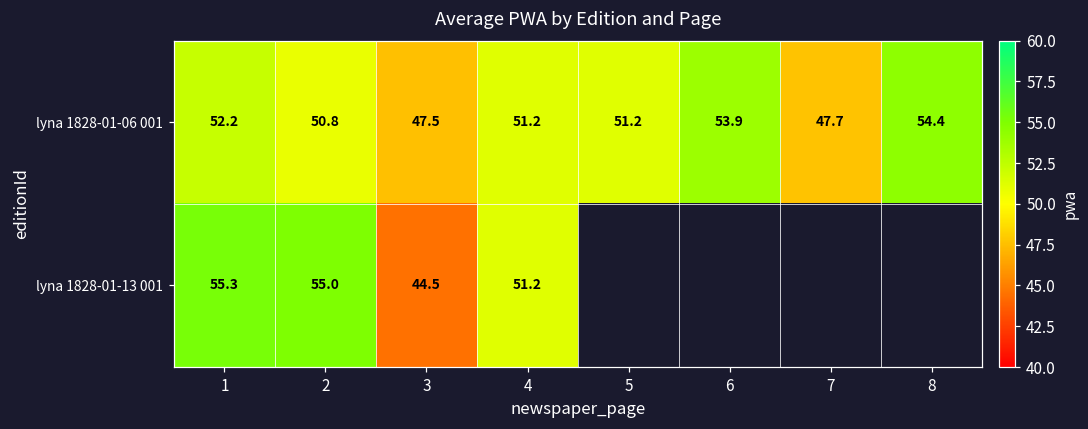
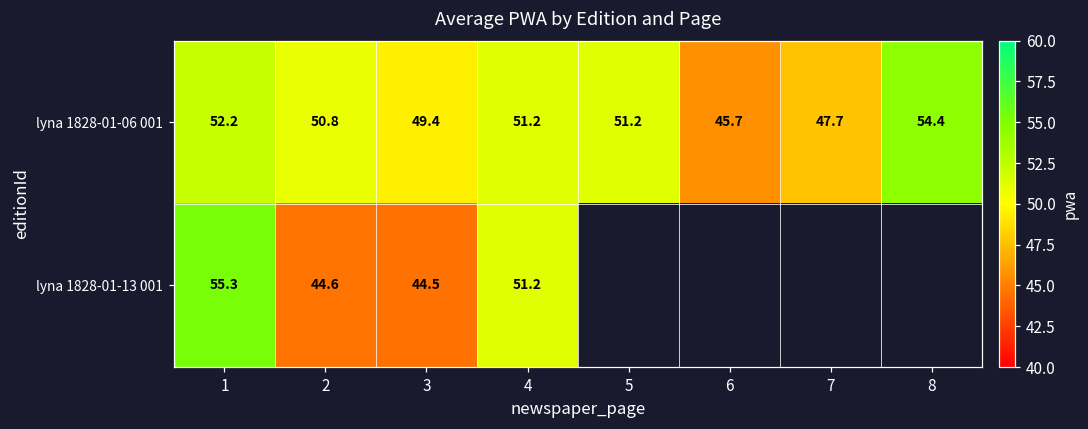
  {
    "lyna 1828-01-06 001": {
      "1": 52.2,
      "2": 50.8,
-     "3": 47.5,
+     "3": 49.4,
      "4": 51.2,
      "5": 51.2,
-     "6": 53.9,
+     "6": 45.7,
      "7": 47.7,
      "8": 54.4
    },
    "lyna 1828-01-13 001": {
      "1": 55.3,
-     "2": 55.0,
+     "2": 44.6,
      "3": 44.5,
      "4": 51.2
    }
  }
